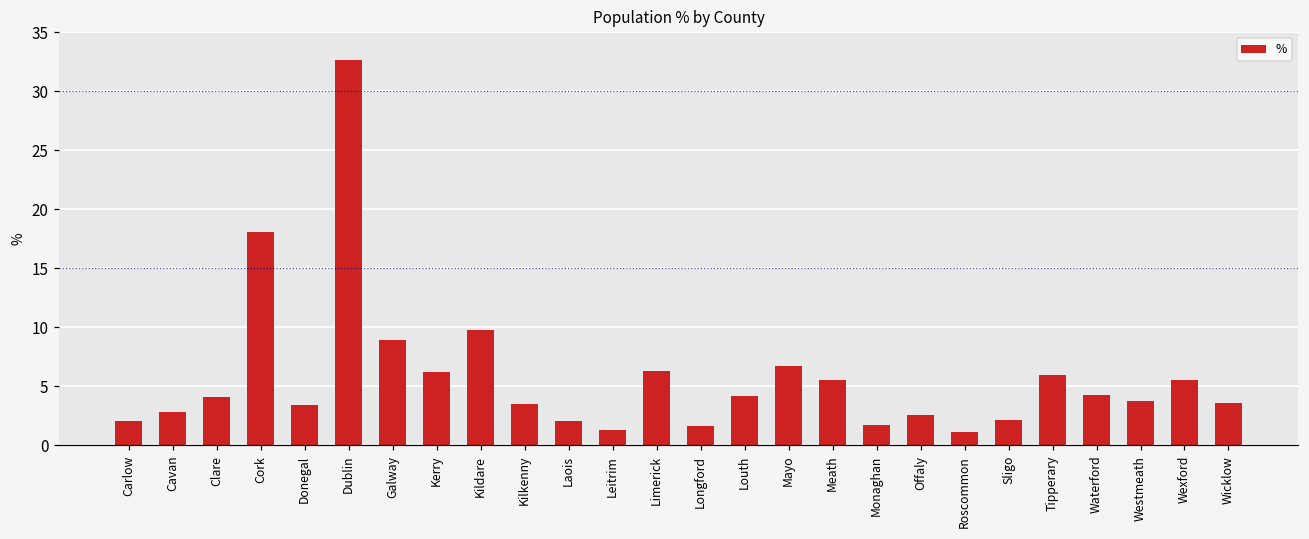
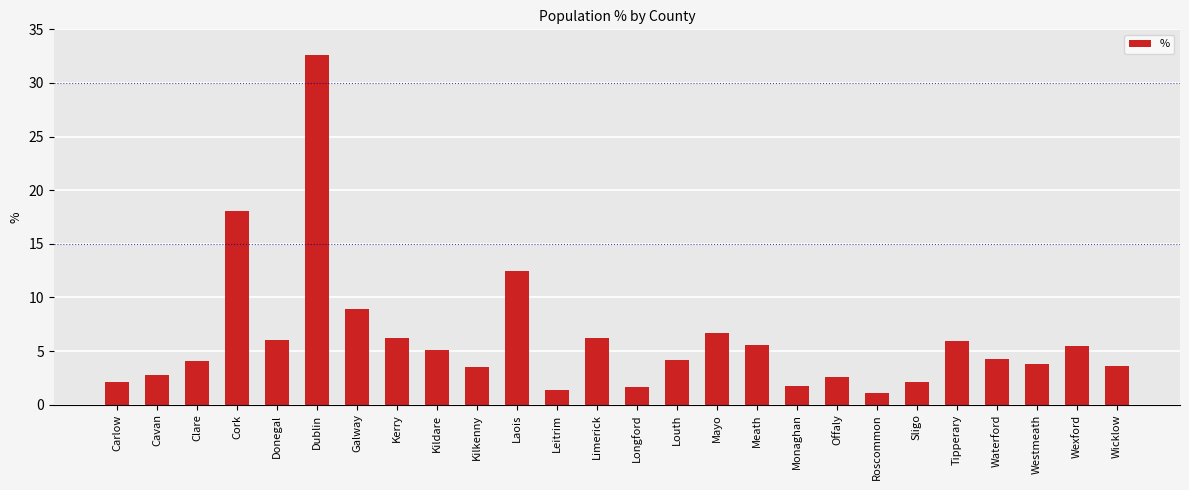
  {
    "Carlow": 2.1,
    "Cavan": 2.8,
    "Clare": 4.1,
    "Cork": 18.1,
-   "Donegal": 3.4,
+   "Donegal": 6.0,
    "Dublin": 32.6,
    "Galway": 8.9,
    "Kerry": 6.2,
-   "Kildare": 9.7,
+   "Kildare": 5.1,
    "Kilkenny": 3.5,
-   "Laois": 2.0,
+   "Laois": 12.4,
    "Leitrim": 1.3,
    "Limerick": 6.3,
    "Longford": 1.6,
    "Louth": 4.1,
    "Mayo": 6.7,
    "Meath": 5.6,
    "Monaghan": 1.7,
    "Offaly": 2.6,
    "Roscommon": 1.1,
    "Sligo": 2.1,
    "Tipperary": 5.9,
    "Waterford": 4.3,
    "Westmeath": 3.8,
    "Wexford": 5.5,
    "Wicklow": 3.6
  }
